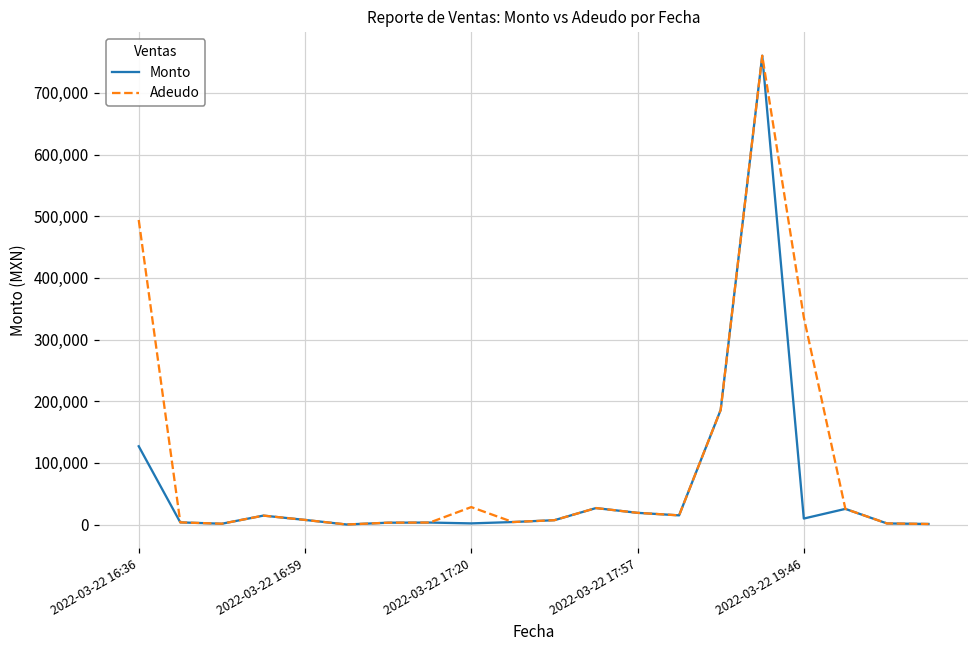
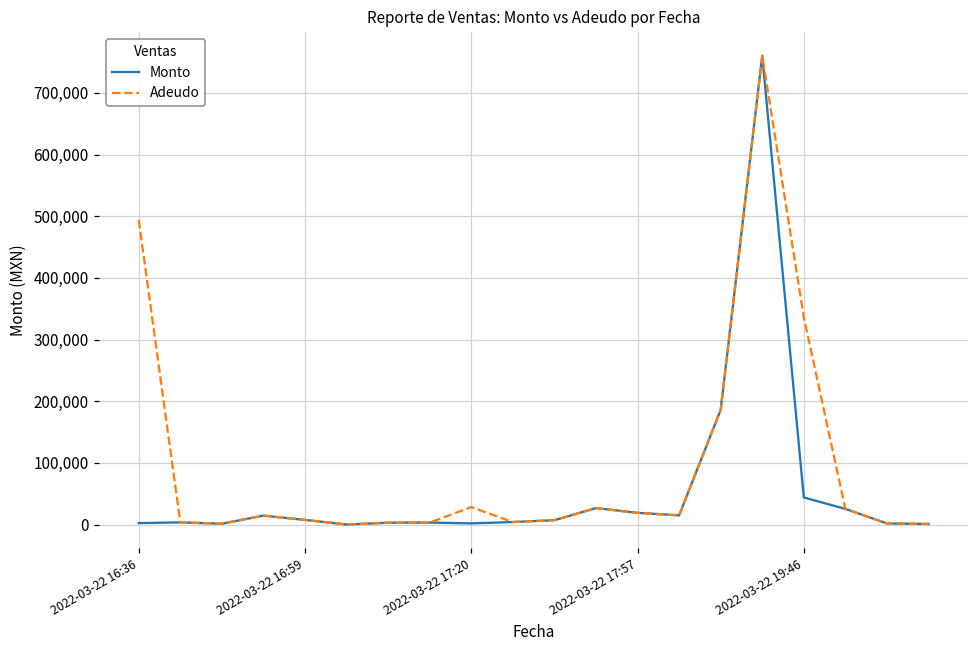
  {
    "Monto": {
-     "2022-03-22 16:36": "130,000",
+     "2022-03-22 16:36": "0",
      "2022-03-22 17:20": "0",
-     "2022-03-22 19:46": "10,000"
+     "2022-03-22 19:46": "40,000"
    },
    "Adeudo": {
      "2022-03-22 16:36": "490,000",
      "2022-03-22 17:20": "30,000",
      "2022-03-22 19:46": "340,000"
    }
  }
